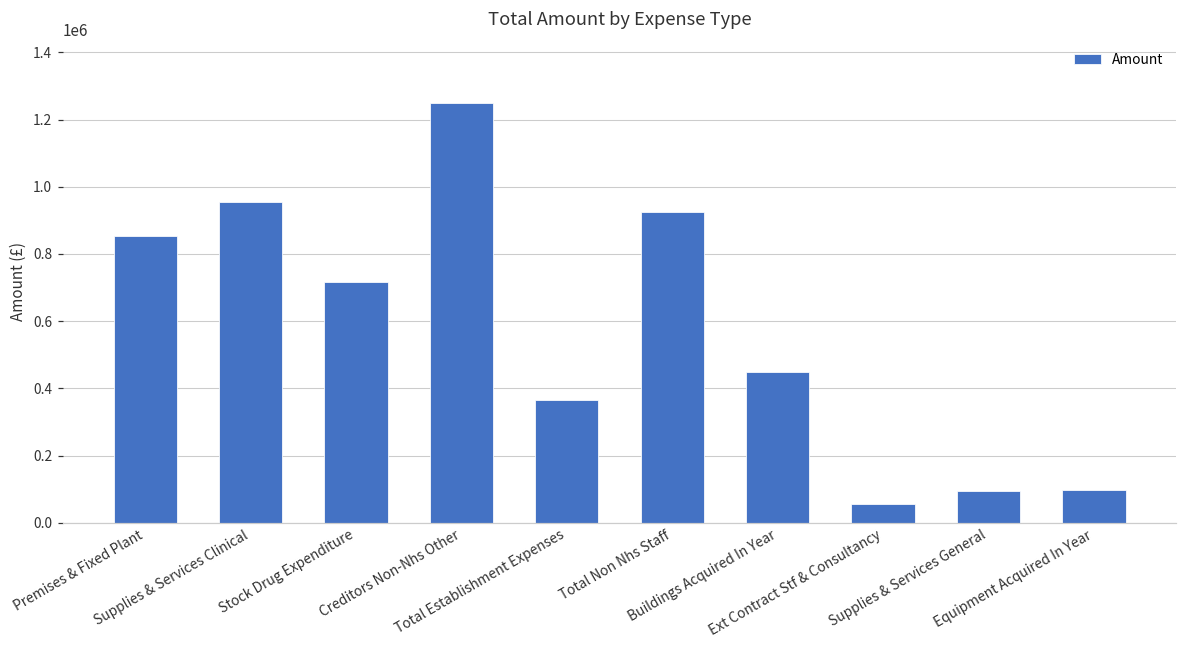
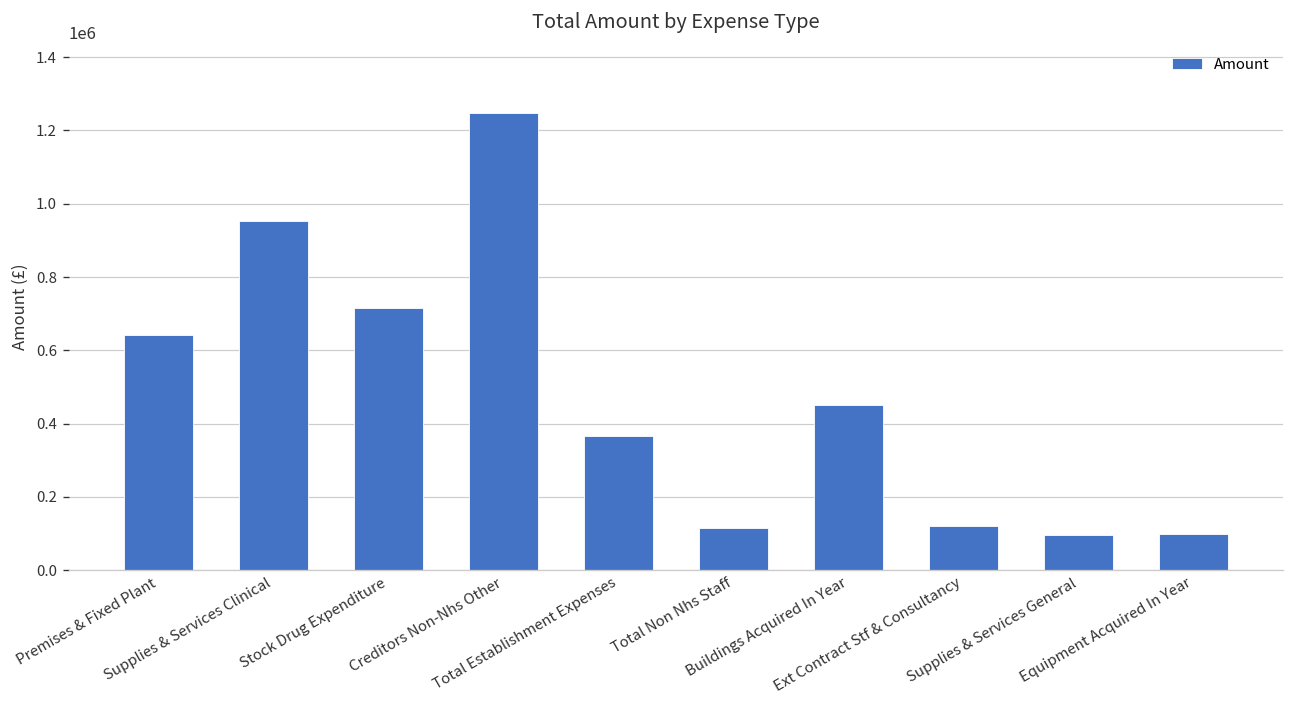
  {
-   "Premises & Fixed Plant": 850000,
+   "Premises & Fixed Plant": 640000,
    "Supplies & Services Clinical": 950000,
    "Stock Drug Expenditure": 720000,
    "Creditors Non-Nhs Other": 1250000,
    "Total Establishment Expenses": 370000,
-   "Total Non Nhs Staff": 920000,
+   "Total Non Nhs Staff": 120000,
    "Buildings Acquired In Year": 450000,
-   "Ext Contract Stf & Consultancy": 60000,
+   "Ext Contract Stf & Consultancy": 120000,
    "Supplies & Services General": 90000,
    "Equipment Acquired In Year": 100000
  }
